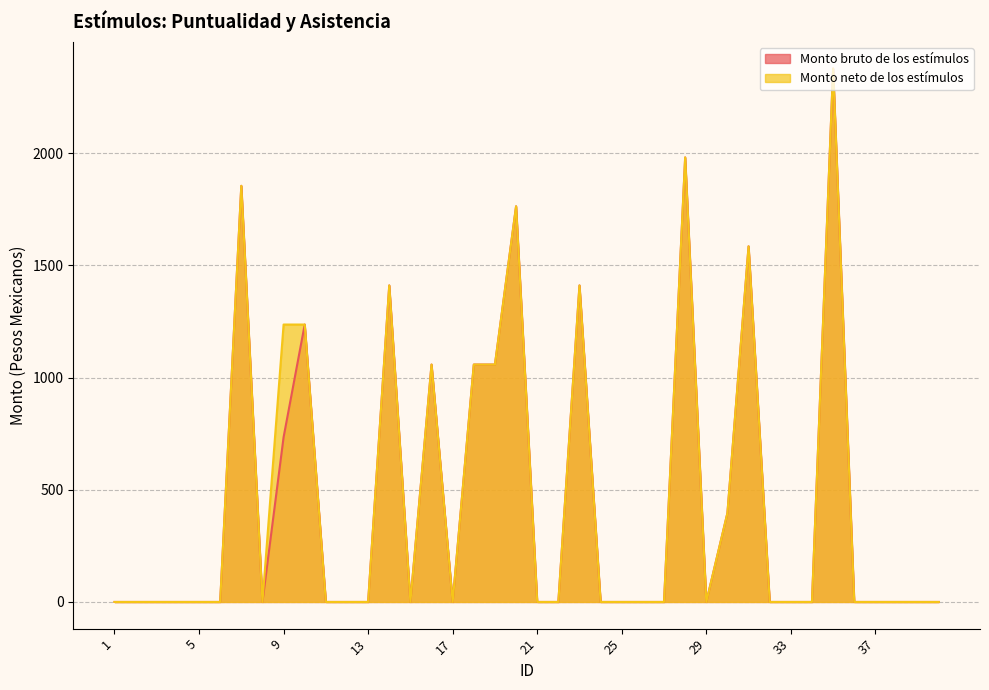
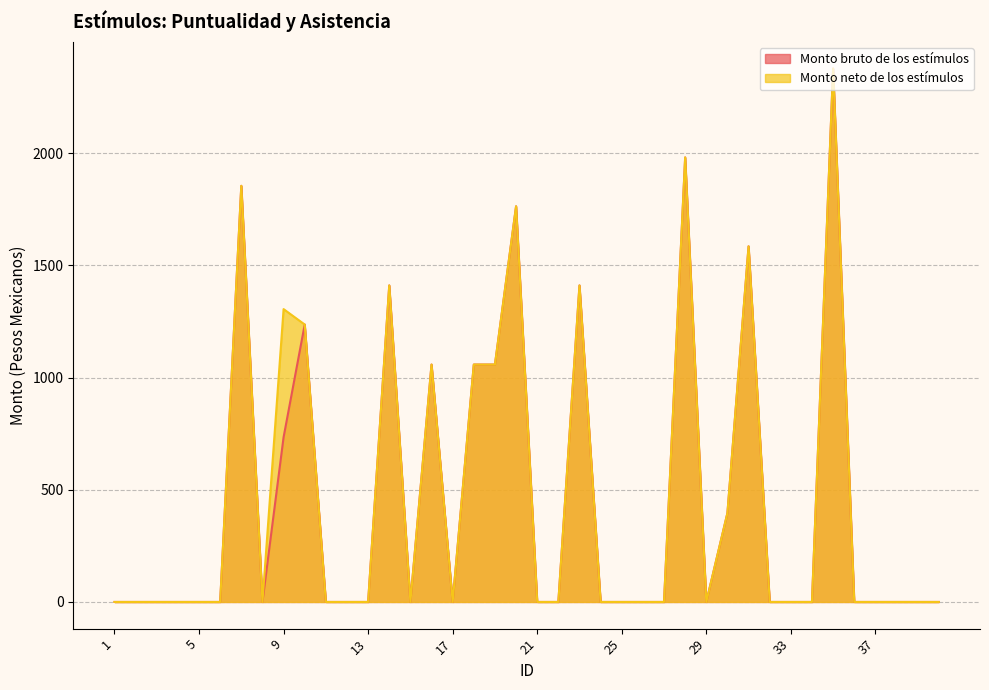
  {
    "Monto bruto de los estímulos": {
      "9": 730
    },
    "Monto neto de los estímulos": {
-     "9": 1240
+     "9": 1310
    }
  }
